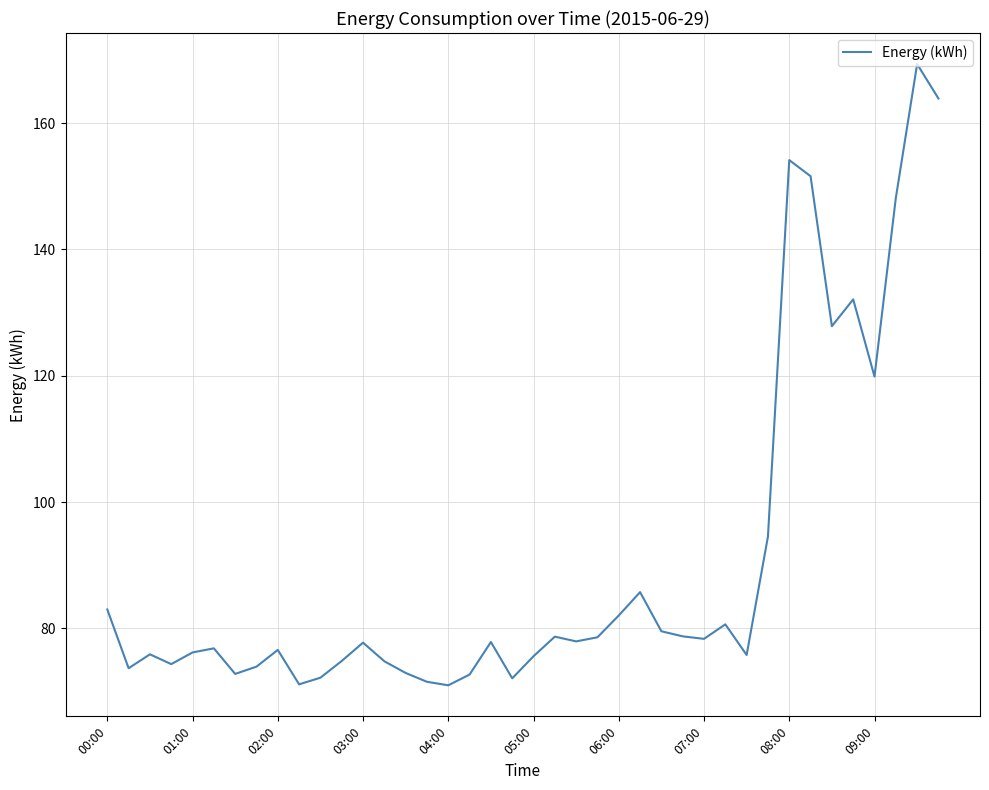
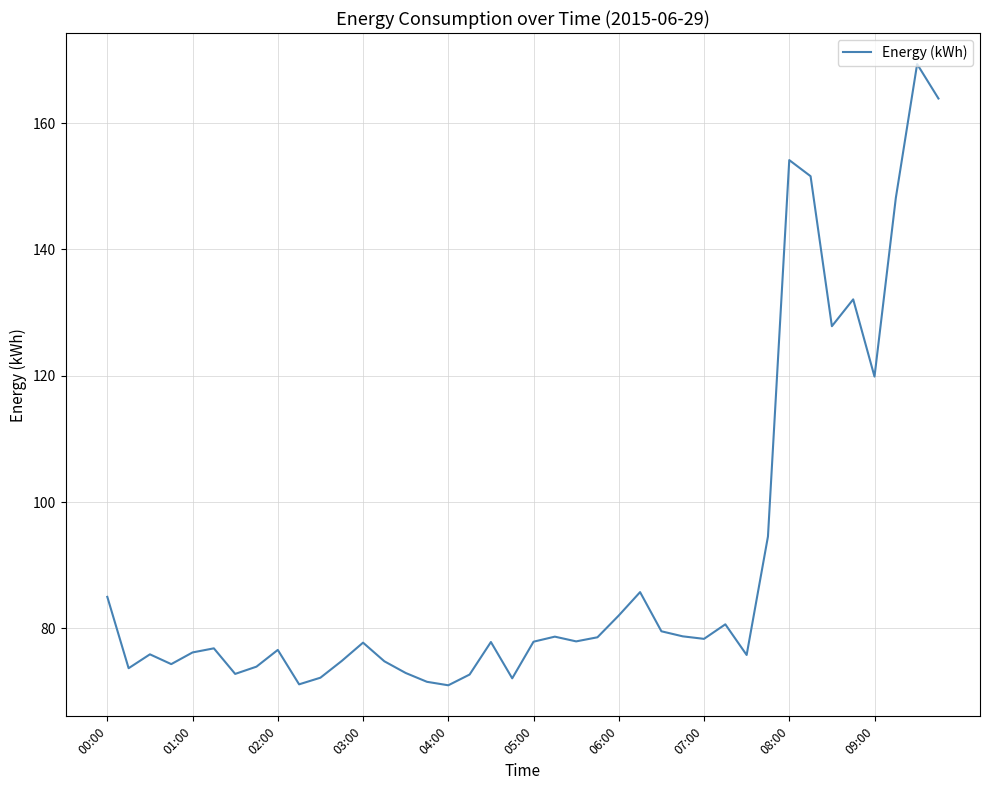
  {
-   "00:00": 83,
+   "00:00": 85,
    "01:00": 76,
    "02:00": 77,
    "03:00": 78,
    "04:00": 71,
-   "05:00": 76,
+   "05:00": 78,
    "06:00": 82,
    "07:00": 78,
    "08:00": 154,
    "09:00": 120
  }
